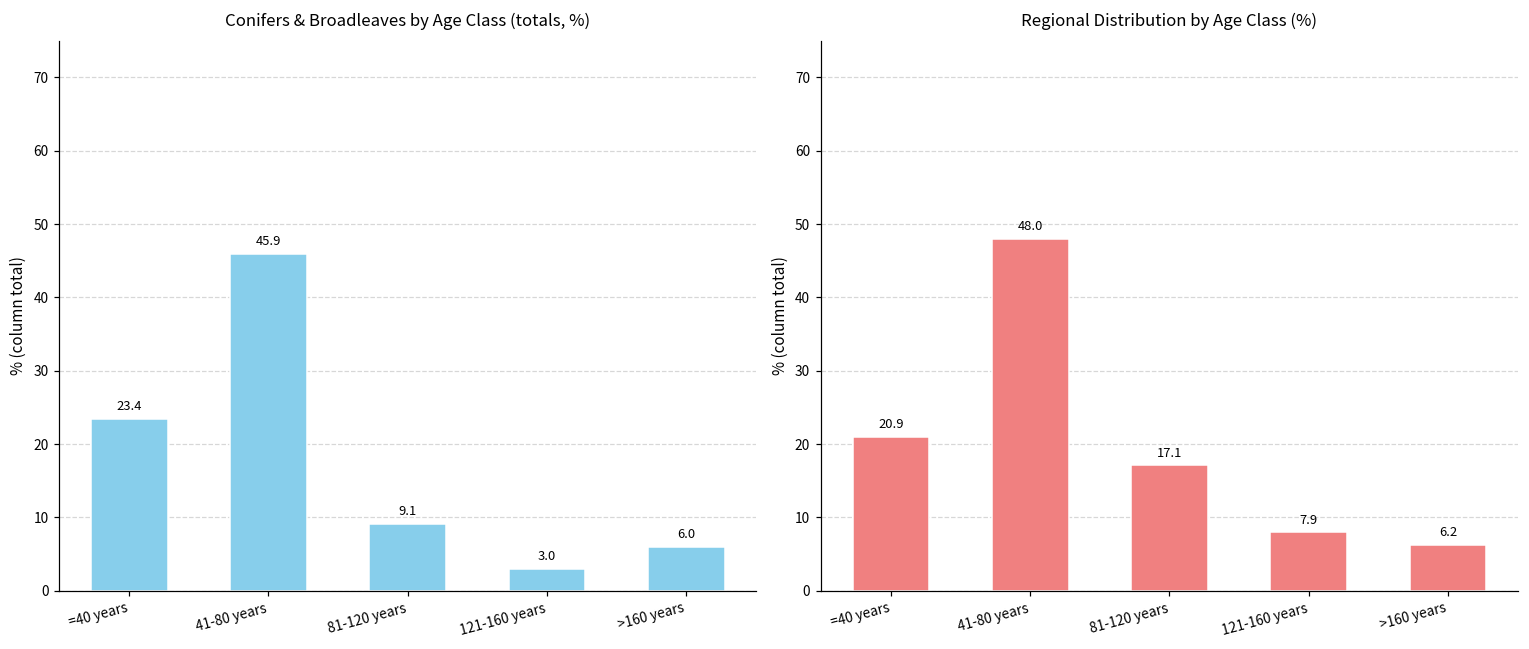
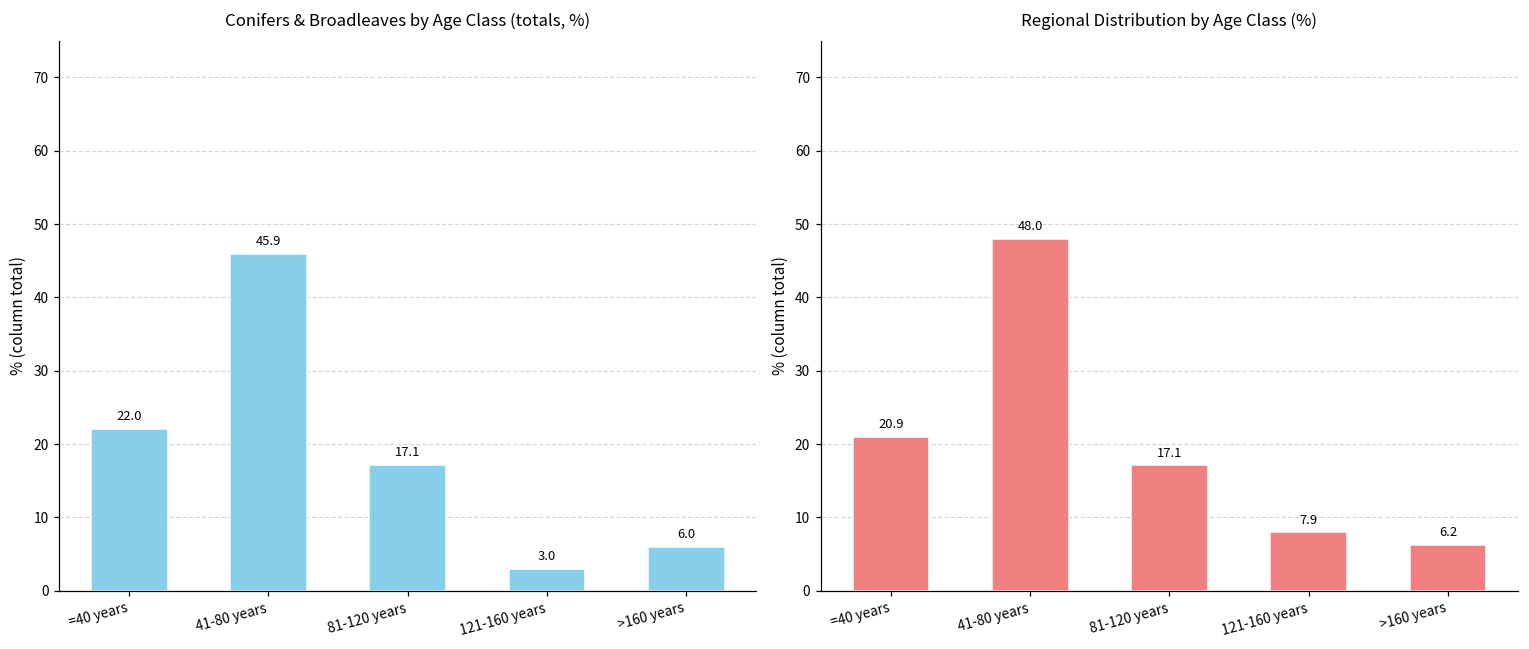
  {
    "Conifers & Broadleaves by Age Class (totals, %)": {
-     "=40 years": 23.4,
+     "=40 years": 22.0,
      "41-80 years": 45.9,
-     "81-120 years": 9.1,
+     "81-120 years": 17.1,
      "121-160 years": 3.0,
      ">160 years": 6.0
    },
    "Regional Distribution by Age Class (%)": {
      "=40 years": 20.9,
      "41-80 years": 48.0,
      "81-120 years": 17.1,
      "121-160 years": 7.9,
      ">160 years": 6.2
    }
  }
